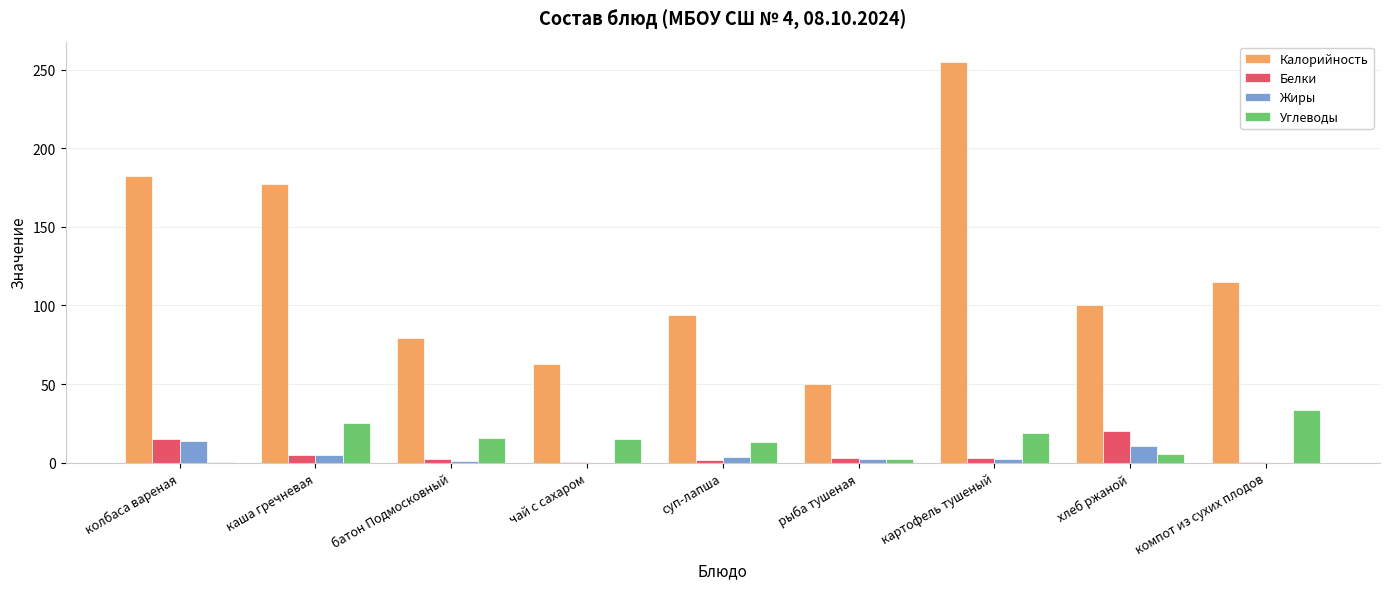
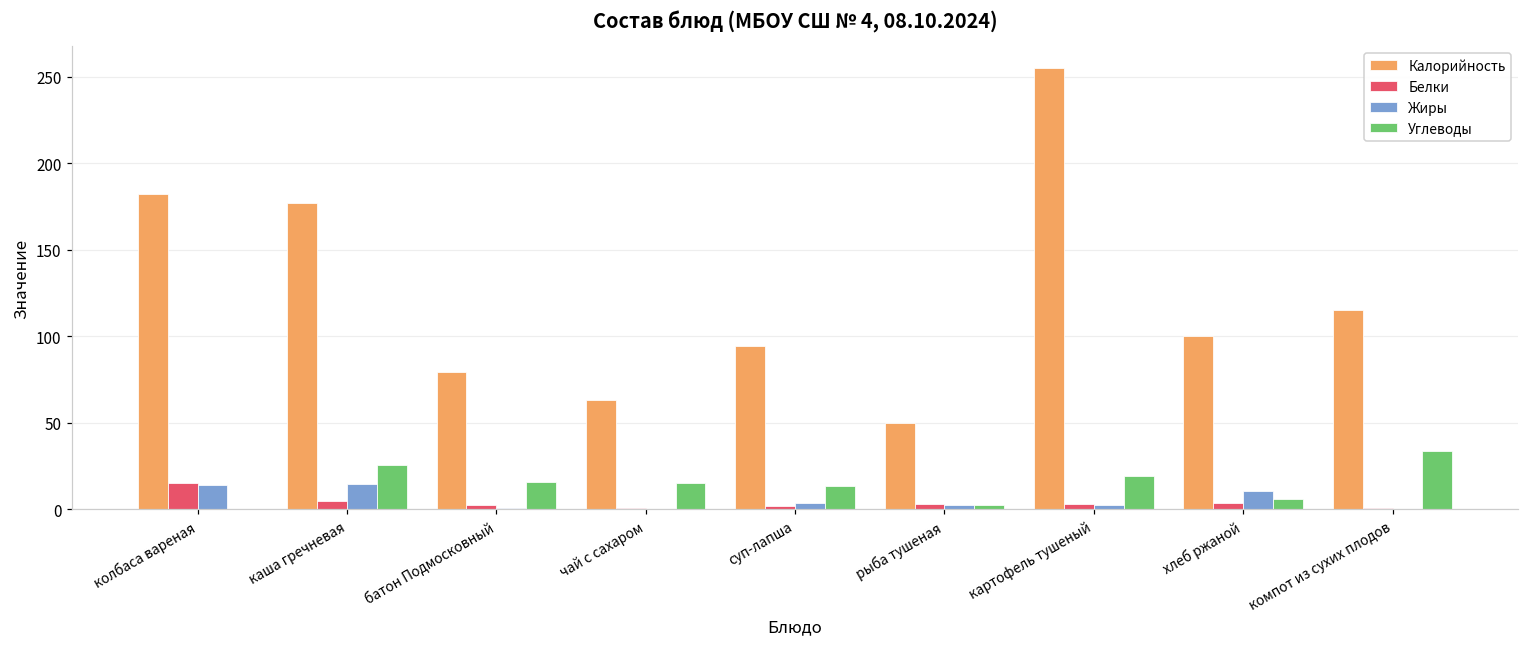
  {
    "Калорийность": {
      "колбаса вареная": 182,
      "каша гречневая": 177,
      "батон Подмосковный": 79,
      "чай с сахаром": 63,
      "суп-лапша": 94,
      "рыба тушеная": 50,
      "картофель тушеный": 255,
      "хлеб ржаной": 100,
      "компот из сухих плодов": 115
    },
    "Белки": {
      "колбаса вареная": 15,
      "каша гречневая": 5,
      "батон Подмосковный": 2,
      "суп-лапша": 2,
      "рыба тушеная": 3,
      "картофель тушеный": 3,
-     "хлеб ржаной": 20
+     "хлеб ржаной": 3
    },
    "Жиры": {
      "колбаса вареная": 14,
-     "каша гречневая": 5,
+     "каша гречневая": 15,
      "чай с сахаром": 0,
      "суп-лапша": 4,
      "рыба тушеная": 2,
      "картофель тушеный": 2,
      "хлеб ржаной": 10
    },
    "Углеводы": {
      "каша гречневая": 25,
      "батон Подмосковный": 15,
      "чай с сахаром": 15,
      "суп-лапша": 13,
      "рыба тушеная": 2,
      "картофель тушеный": 19,
      "хлеб ржаной": 6,
      "компот из сухих плодов": 33
    }
  }
